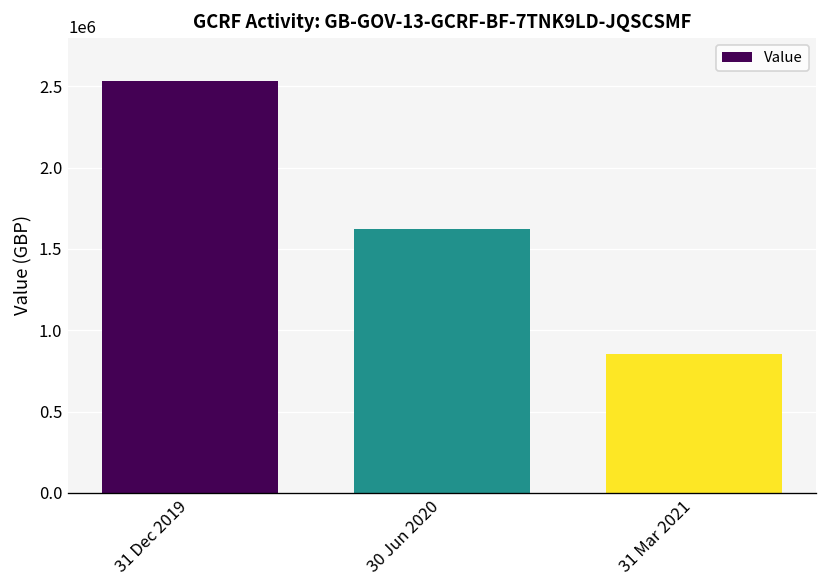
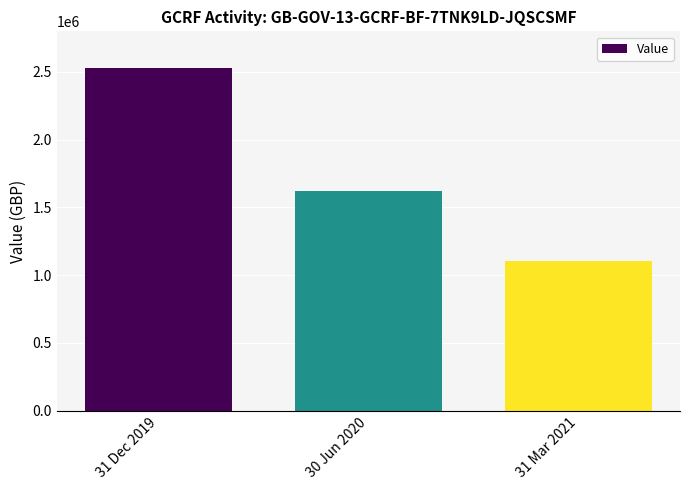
  {
    "31 Dec 2019": 2530000,
    "30 Jun 2020": 1620000,
-   "31 Mar 2021": 850000
+   "31 Mar 2021": 1100000
  }
